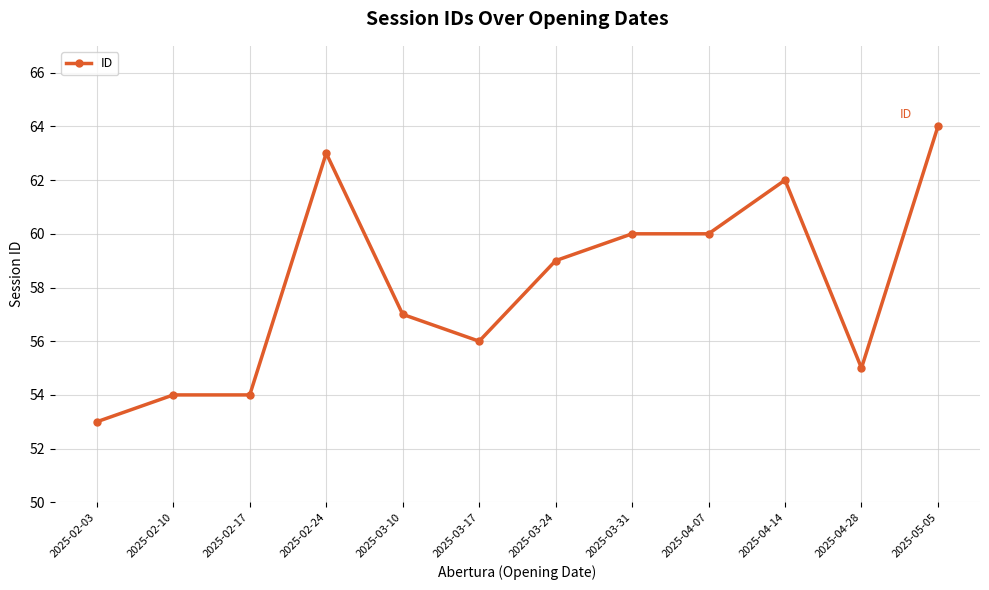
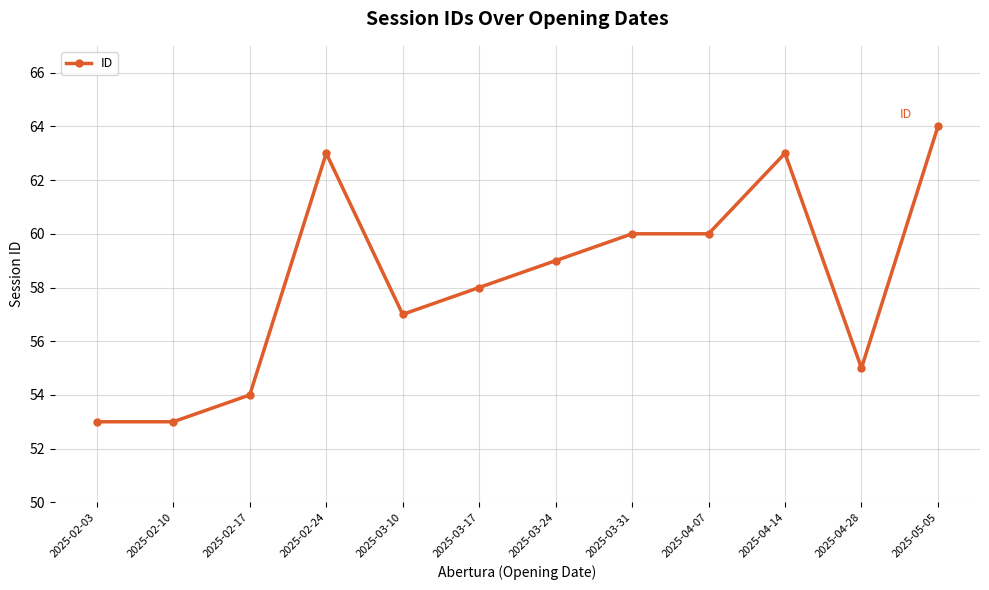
  {
    "2025-02-03": 53,
-   "2025-02-10": 54,
+   "2025-02-10": 53,
    "2025-02-17": 54,
    "2025-02-24": 63,
    "2025-03-10": 57,
-   "2025-03-17": 56,
+   "2025-03-17": 58,
    "2025-03-24": 59,
    "2025-03-31": 60,
    "2025-04-07": 60,
-   "2025-04-14": 62,
+   "2025-04-14": 63,
    "2025-04-28": 55,
    "2025-05-05": 64
  }
